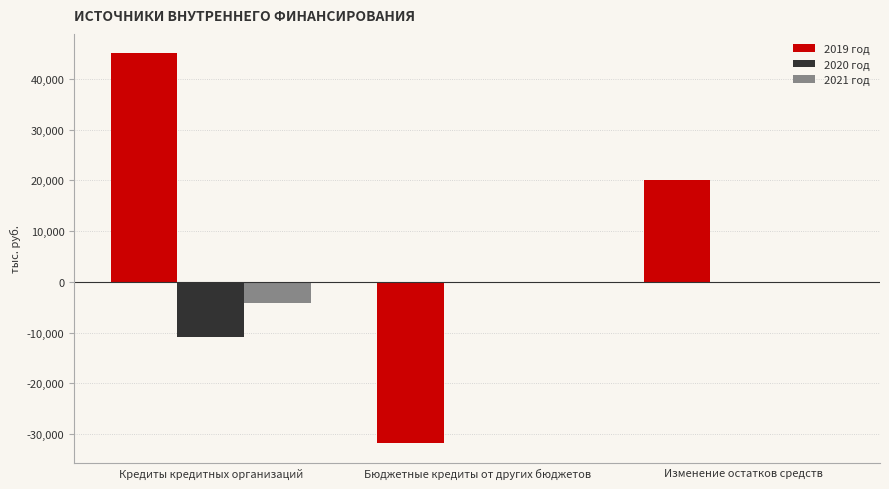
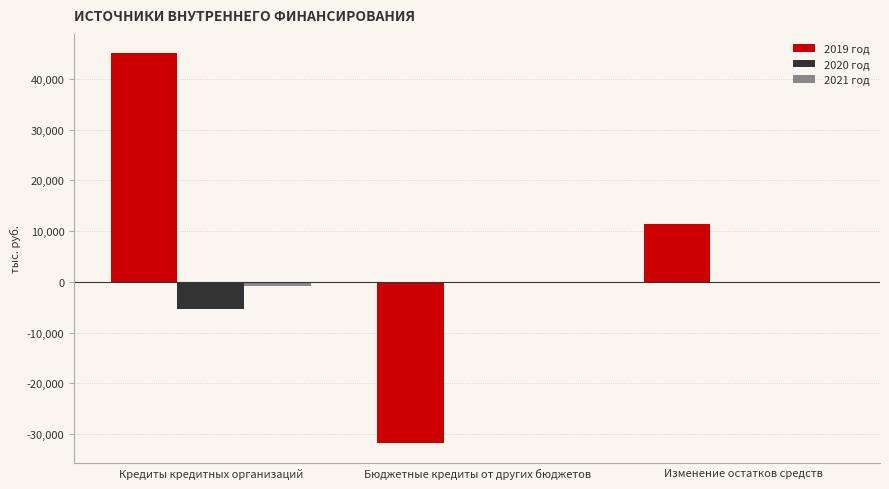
  {
    "2019 год": {
      "Кредиты кредитных организаций": "45,000",
      "Бюджетные кредиты от других бюджетов": "-32,000",
-     "Изменение остатков средств": "20,000"
+     "Изменение остатков средств": "11,000"
    },
    "2020 год": {
-     "Кредиты кредитных организаций": "-11,000",
+     "Кредиты кредитных организаций": "-5,000",
      "Бюджетные кредиты от других бюджетов": "0",
      "Изменение остатков средств": "0"
    },
    "2021 год": {
-     "Кредиты кредитных организаций": "-4,000",
+     "Кредиты кредитных организаций": "-1,000",
      "Бюджетные кредиты от других бюджетов": "0",
      "Изменение остатков средств": "0"
    }
  }
